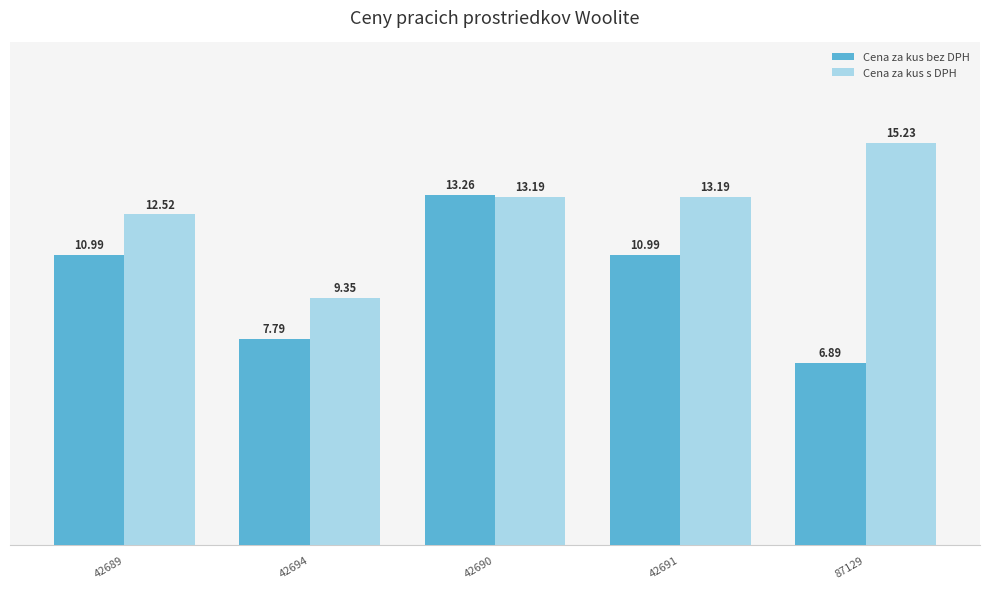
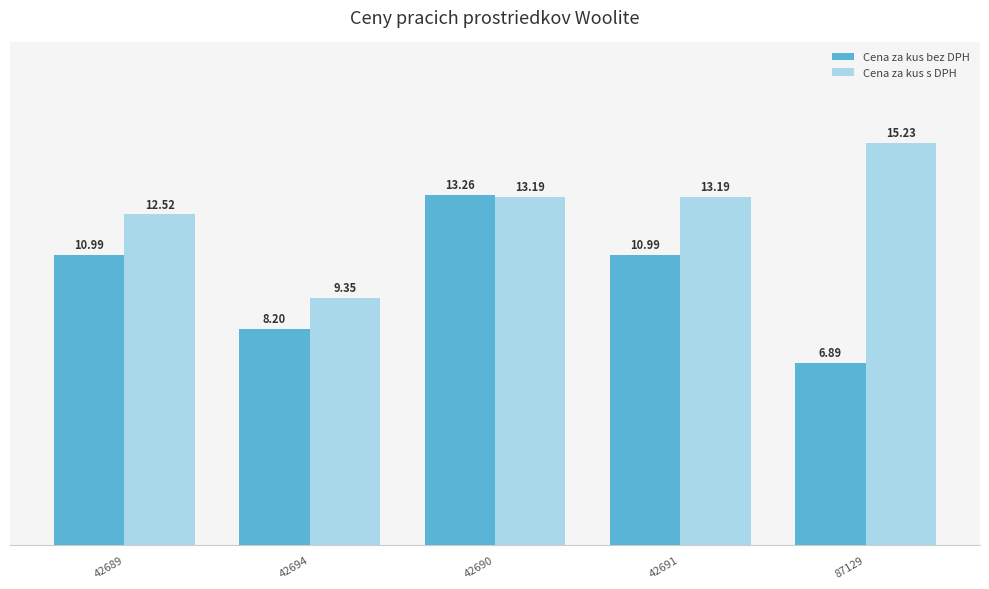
  {
    "Cena za kus bez DPH": {
      "42689": 10.99,
-     "42694": 7.79,
+     "42694": 8.20,
      "42690": 13.26,
      "42691": 10.99,
      "87129": 6.89
    },
    "Cena za kus s DPH": {
      "42689": 12.52,
      "42694": 9.35,
      "42690": 13.19,
      "42691": 13.19,
      "87129": 15.23
    }
  }
